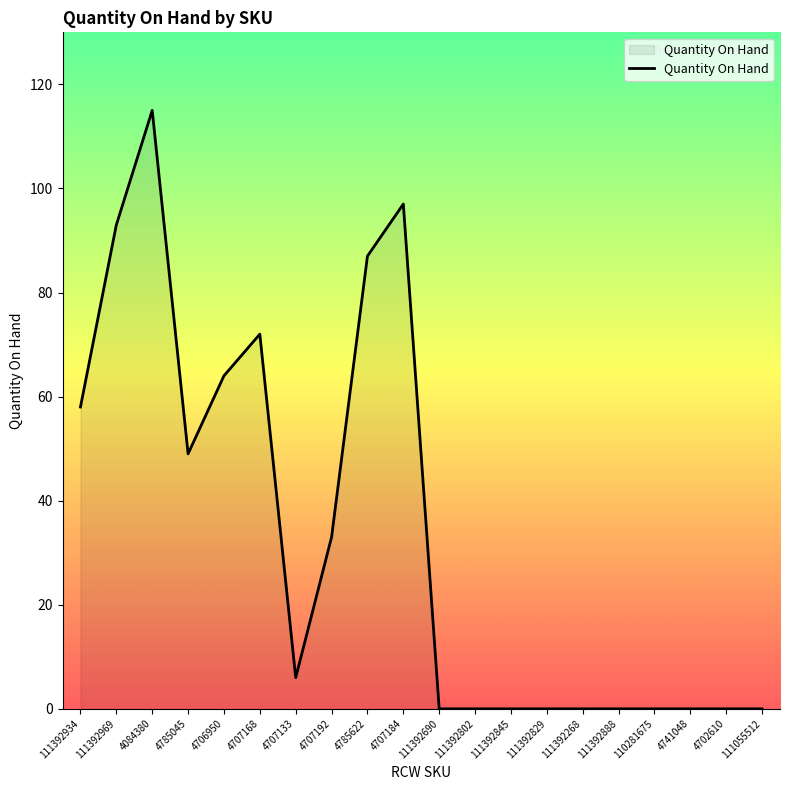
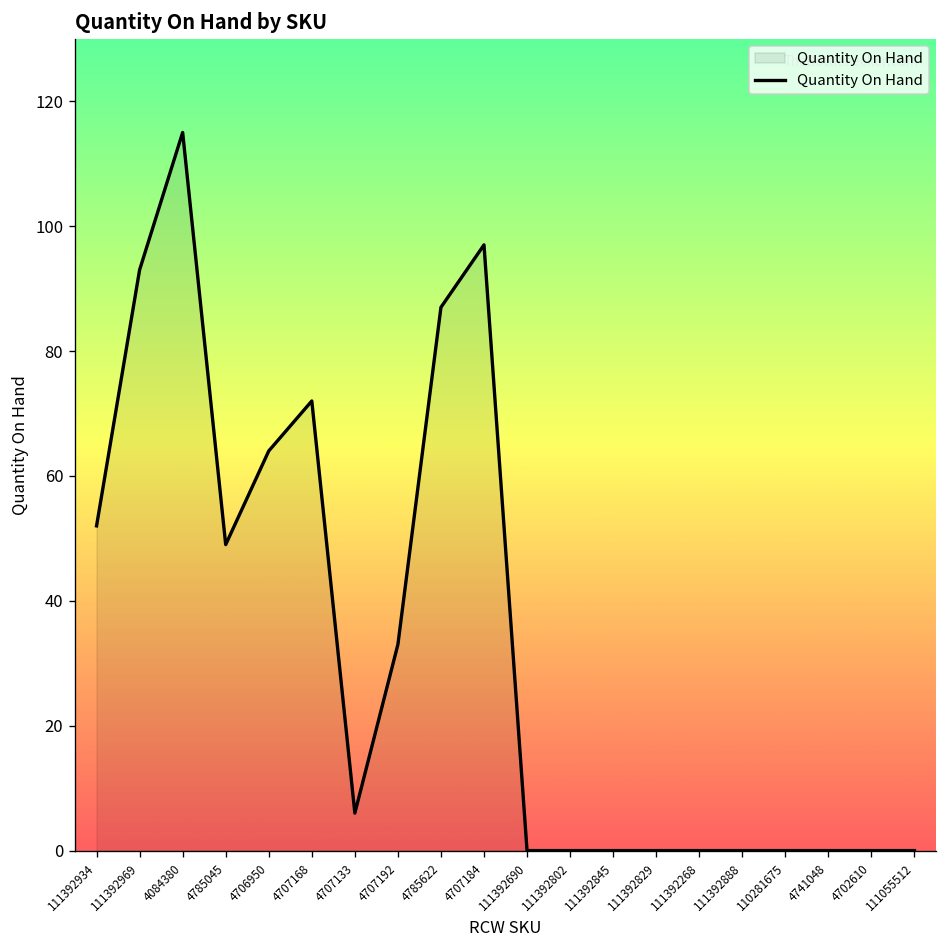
  {
-   "111392934": 58,
+   "111392934": 52,
    "111392969": 93,
    "4084380": 115,
    "4785045": 49,
    "4706950": 64,
    "4707168": 72,
    "4707133": 6,
    "4707192": 33,
    "4785622": 87,
    "4707184": 97,
    "111392690": 0,
    "111392802": 0,
    "111392845": 0,
    "111392829": 0,
    "111392268": 0,
    "111392888": 0,
    "110281675": 0,
    "4741048": 0,
    "4702610": 0,
    "111055512": 0
  }
